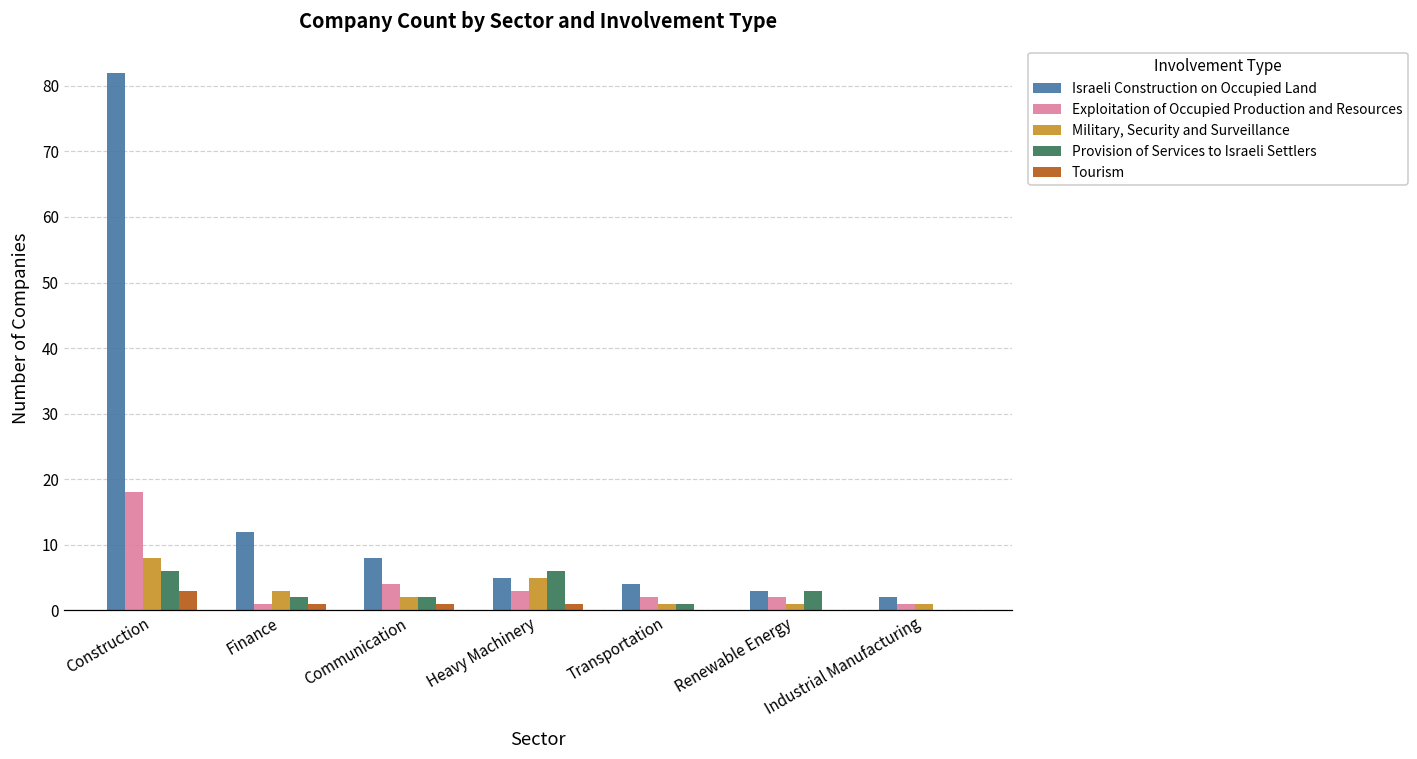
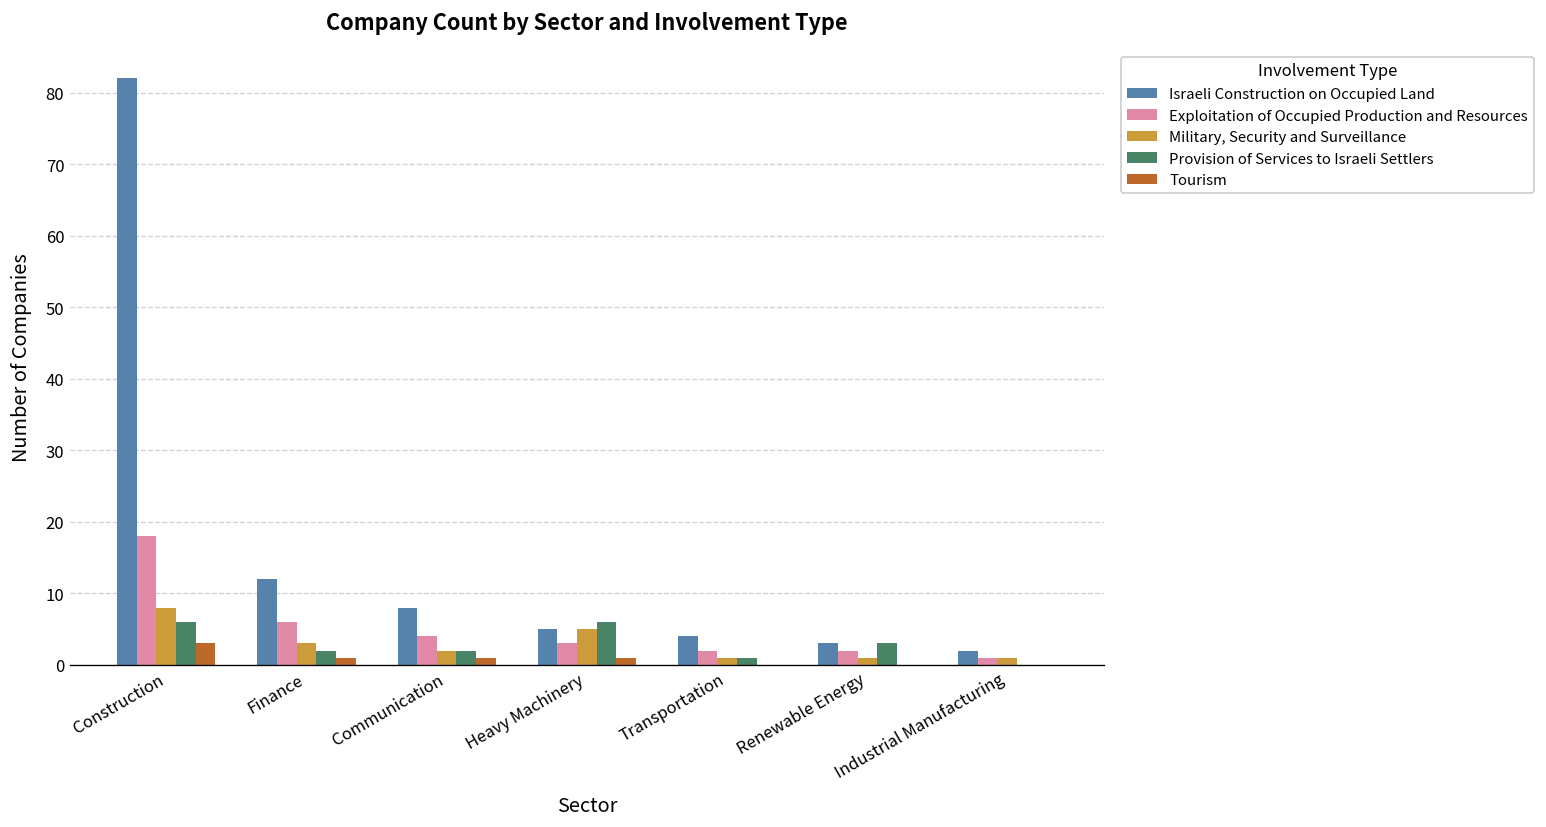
  {
    "Israeli Construction on Occupied Land": {
      "Construction": 82,
      "Finance": 12,
      "Communication": 8,
      "Heavy Machinery": 5,
      "Transportation": 4,
      "Renewable Energy": 3,
      "Industrial Manufacturing": 2
    },
    "Exploitation of Occupied Production and Resources": {
      "Construction": 18,
-     "Finance": 1,
+     "Finance": 6,
      "Communication": 4,
      "Heavy Machinery": 3,
      "Transportation": 2,
      "Renewable Energy": 2,
      "Industrial Manufacturing": 1
    },
    "Military, Security and Surveillance": {
      "Construction": 8,
      "Finance": 3,
      "Communication": 2,
      "Heavy Machinery": 5,
      "Transportation": 1,
      "Renewable Energy": 1,
      "Industrial Manufacturing": 1
    },
    "Provision of Services to Israeli Settlers": {
      "Construction": 6,
      "Finance": 2,
      "Communication": 2,
      "Heavy Machinery": 6,
      "Transportation": 1,
      "Renewable Energy": 3,
      "Industrial Manufacturing": 0
    },
    "Tourism": {
      "Construction": 3,
      "Finance": 1,
      "Communication": 1,
      "Heavy Machinery": 1,
      "Transportation": 0,
      "Renewable Energy": 0,
      "Industrial Manufacturing": 0
    }
  }
